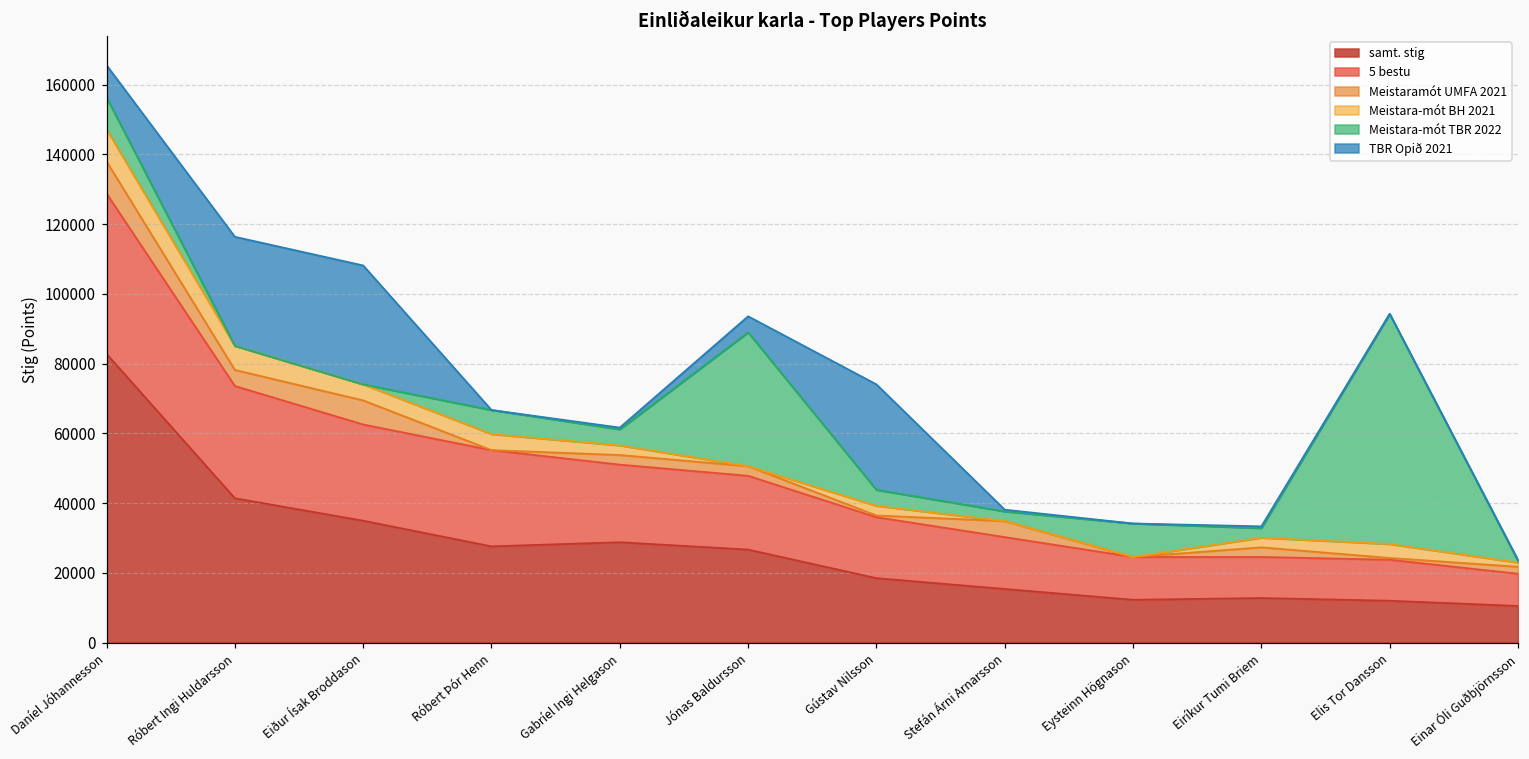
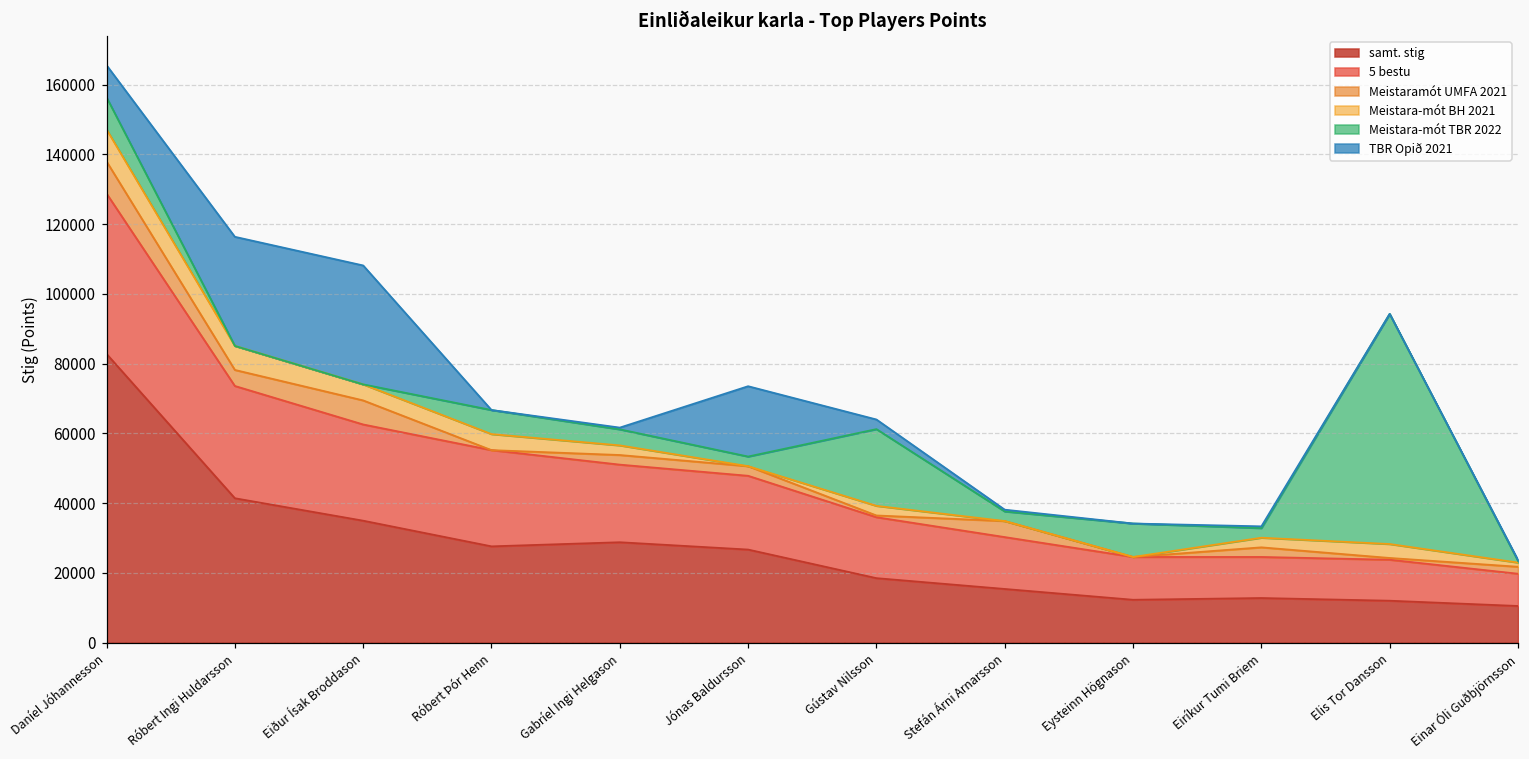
  {
    "Meistara-mót TBR 2022": {
      "Daníel Jóhannesson": 9000,
-     "Jónas Baldursson": 38000,
-     "Gústav Nilsson": 5000
+     "Jónas Baldursson": 3000,
+     "Gústav Nilsson": 22000
    },
    "TBR Opið 2021": {
      "Daníel Jóhannesson": 9000,
      "Róbert Ingi Huldarsson": 31000,
      "Eiður Ísak Broddason": 34000,
-     "Jónas Baldursson": 5000,
-     "Gústav Nilsson": 30000
+     "Jónas Baldursson": 20000,
+     "Gústav Nilsson": 3000
    }
  }
